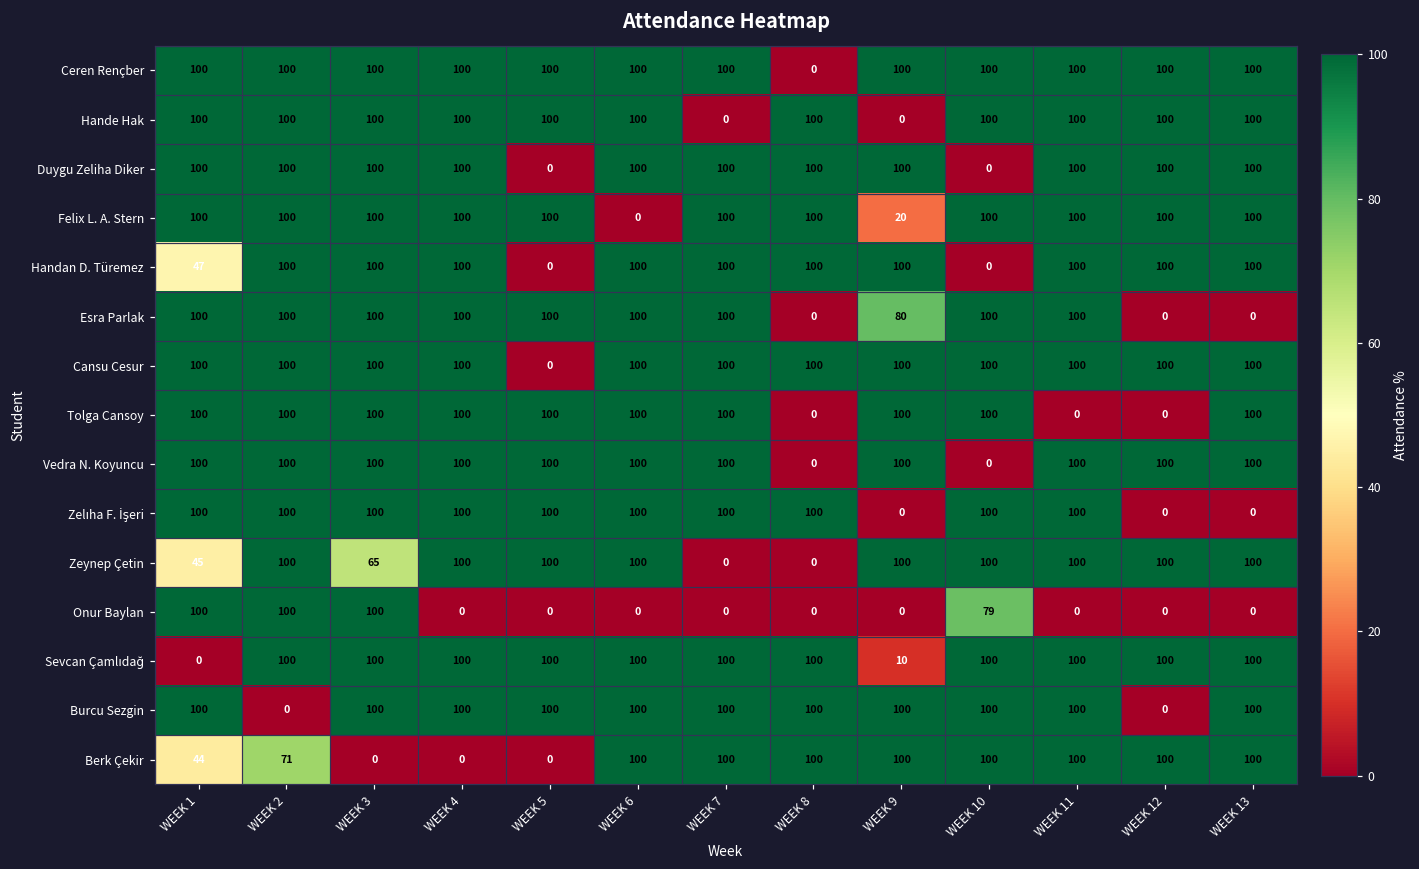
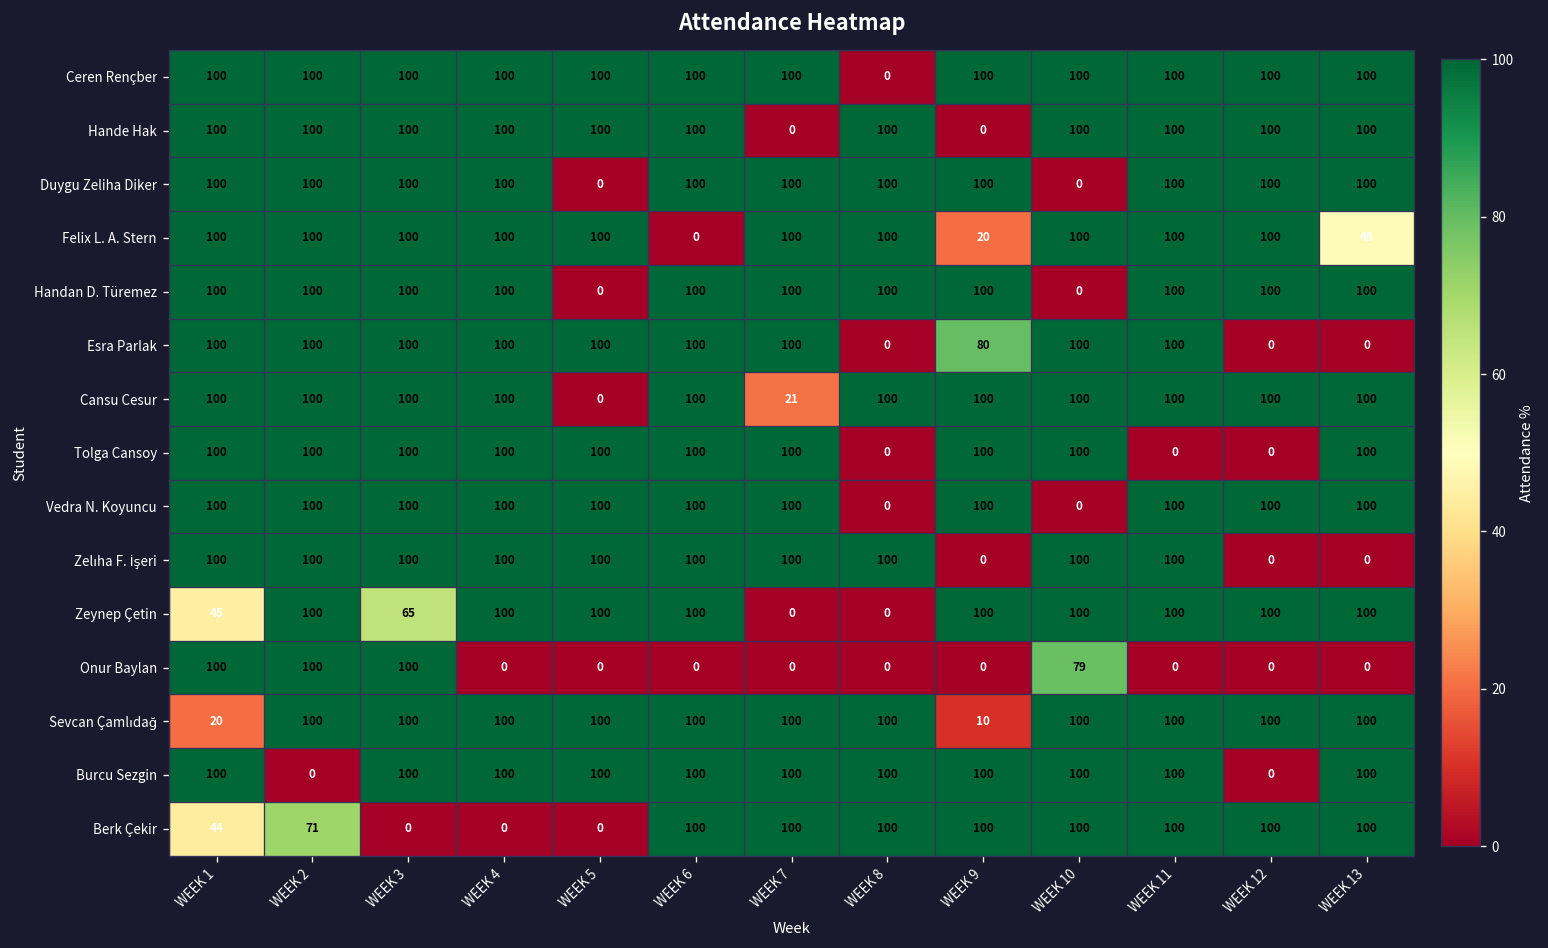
  {
    "Ceren Rençber": {
      "WEEK 1": 100,
      "WEEK 2": 100,
      "WEEK 3": 100,
      "WEEK 4": 100,
      "WEEK 5": 100,
      "WEEK 6": 100,
      "WEEK 7": 100,
      "WEEK 8": 0,
      "WEEK 9": 100,
      "WEEK 10": 100,
      "WEEK 11": 100,
      "WEEK 12": 100,
      "WEEK 13": 100
    },
    "Hande Hak": {
      "WEEK 1": 100,
      "WEEK 2": 100,
      "WEEK 3": 100,
      "WEEK 4": 100,
      "WEEK 5": 100,
      "WEEK 6": 100,
      "WEEK 7": 0,
      "WEEK 8": 100,
      "WEEK 9": 0,
      "WEEK 10": 100,
      "WEEK 11": 100,
      "WEEK 12": 100,
      "WEEK 13": 100
    },
    "Duygu Zeliha Diker": {
      "WEEK 1": 100,
      "WEEK 2": 100,
      "WEEK 3": 100,
      "WEEK 4": 100,
      "WEEK 5": 0,
      "WEEK 6": 100,
      "WEEK 7": 100,
      "WEEK 8": 100,
      "WEEK 9": 100,
      "WEEK 10": 0,
      "WEEK 11": 100,
      "WEEK 12": 100,
      "WEEK 13": 100
    },
    "Felix L. A. Stern": {
      "WEEK 1": 100,
      "WEEK 2": 100,
      "WEEK 3": 100,
      "WEEK 4": 100,
      "WEEK 5": 100,
      "WEEK 6": 0,
      "WEEK 7": 100,
      "WEEK 8": 100,
      "WEEK 9": 20,
      "WEEK 10": 100,
      "WEEK 11": 100,
      "WEEK 12": 100,
-     "WEEK 13": 100
+     "WEEK 13": 49
    },
    "Handan D. Türemez": {
-     "WEEK 1": 47,
+     "WEEK 1": 100,
      "WEEK 2": 100,
      "WEEK 3": 100,
      "WEEK 4": 100,
      "WEEK 5": 0,
      "WEEK 6": 100,
      "WEEK 7": 100,
      "WEEK 8": 100,
      "WEEK 9": 100,
      "WEEK 10": 0,
      "WEEK 11": 100,
      "WEEK 12": 100,
      "WEEK 13": 100
    },
    "Esra Parlak": {
      "WEEK 1": 100,
      "WEEK 2": 100,
      "WEEK 3": 100,
      "WEEK 4": 100,
      "WEEK 5": 100,
      "WEEK 6": 100,
      "WEEK 7": 100,
      "WEEK 8": 0,
      "WEEK 9": 80,
      "WEEK 10": 100,
      "WEEK 11": 100,
      "WEEK 12": 0,
      "WEEK 13": 0
    },
    "Cansu Cesur": {
      "WEEK 1": 100,
      "WEEK 2": 100,
      "WEEK 3": 100,
      "WEEK 4": 100,
      "WEEK 5": 0,
      "WEEK 6": 100,
-     "WEEK 7": 100,
+     "WEEK 7": 21,
      "WEEK 8": 100,
      "WEEK 9": 100,
      "WEEK 10": 100,
      "WEEK 11": 100,
      "WEEK 12": 100,
      "WEEK 13": 100
    },
    "Tolga Cansoy": {
      "WEEK 1": 100,
      "WEEK 2": 100,
      "WEEK 3": 100,
      "WEEK 4": 100,
      "WEEK 5": 100,
      "WEEK 6": 100,
      "WEEK 7": 100,
      "WEEK 8": 0,
      "WEEK 9": 100,
      "WEEK 10": 100,
      "WEEK 11": 0,
      "WEEK 12": 0,
      "WEEK 13": 100
    },
    "Vedra N. Koyuncu": {
      "WEEK 1": 100,
      "WEEK 2": 100,
      "WEEK 3": 100,
      "WEEK 4": 100,
      "WEEK 5": 100,
      "WEEK 6": 100,
      "WEEK 7": 100,
      "WEEK 8": 0,
      "WEEK 9": 100,
      "WEEK 10": 0,
      "WEEK 11": 100,
      "WEEK 12": 100,
      "WEEK 13": 100
    },
    "Zelıha F. İşeri": {
      "WEEK 1": 100,
      "WEEK 2": 100,
      "WEEK 3": 100,
      "WEEK 4": 100,
      "WEEK 5": 100,
      "WEEK 6": 100,
      "WEEK 7": 100,
      "WEEK 8": 100,
      "WEEK 9": 0,
      "WEEK 10": 100,
      "WEEK 11": 100,
      "WEEK 12": 0,
      "WEEK 13": 0
    },
    "Zeynep Çetin": {
      "WEEK 1": 45,
      "WEEK 2": 100,
      "WEEK 3": 65,
      "WEEK 4": 100,
      "WEEK 5": 100,
      "WEEK 6": 100,
      "WEEK 7": 0,
      "WEEK 8": 0,
      "WEEK 9": 100,
      "WEEK 10": 100,
      "WEEK 11": 100,
      "WEEK 12": 100,
      "WEEK 13": 100
    },
    "Onur Baylan": {
      "WEEK 1": 100,
      "WEEK 2": 100,
      "WEEK 3": 100,
      "WEEK 4": 0,
      "WEEK 5": 0,
      "WEEK 6": 0,
      "WEEK 7": 0,
      "WEEK 8": 0,
      "WEEK 9": 0,
      "WEEK 10": 79,
      "WEEK 11": 0,
      "WEEK 12": 0,
      "WEEK 13": 0
    },
    "Sevcan Çamlıdağ": {
-     "WEEK 1": 0,
+     "WEEK 1": 20,
      "WEEK 2": 100,
      "WEEK 3": 100,
      "WEEK 4": 100,
      "WEEK 5": 100,
      "WEEK 6": 100,
      "WEEK 7": 100,
      "WEEK 8": 100,
      "WEEK 9": 10,
      "WEEK 10": 100,
      "WEEK 11": 100,
      "WEEK 12": 100,
      "WEEK 13": 100
    },
    "Burcu Sezgin": {
      "WEEK 1": 100,
      "WEEK 2": 0,
      "WEEK 3": 100,
      "WEEK 4": 100,
      "WEEK 5": 100,
      "WEEK 6": 100,
      "WEEK 7": 100,
      "WEEK 8": 100,
      "WEEK 9": 100,
      "WEEK 10": 100,
      "WEEK 11": 100,
      "WEEK 12": 0,
      "WEEK 13": 100
    },
    "Berk Çekir": {
      "WEEK 1": 44,
      "WEEK 2": 71,
      "WEEK 3": 0,
      "WEEK 4": 0,
      "WEEK 5": 0,
      "WEEK 6": 100,
      "WEEK 7": 100,
      "WEEK 8": 100,
      "WEEK 9": 100,
      "WEEK 10": 100,
      "WEEK 11": 100,
      "WEEK 12": 100,
      "WEEK 13": 100
    }
  }
